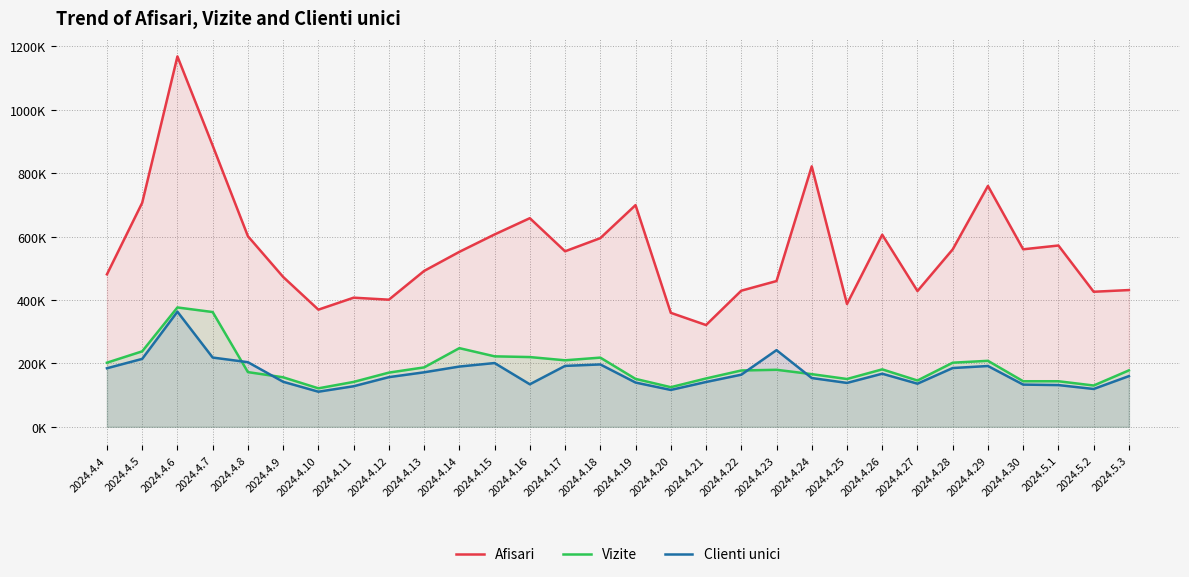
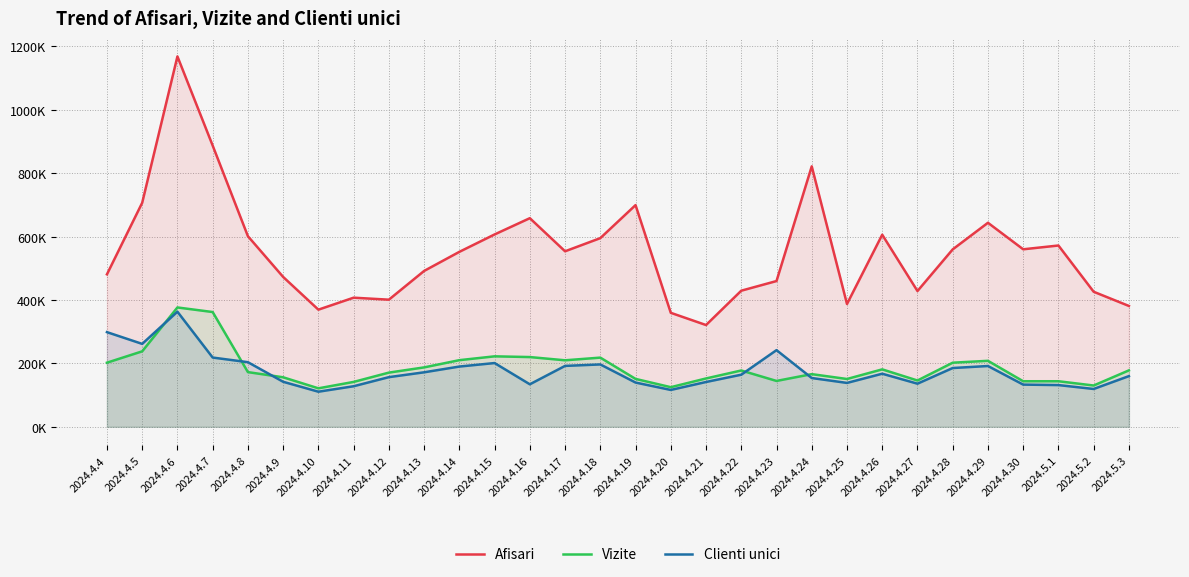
  {
    "Afisari": {
      "2024.4.4": 480000,
      "2024.4.5": 710000,
      "2024.4.6": 1170000,
      "2024.4.7": 890000,
      "2024.4.8": 600000,
      "2024.4.9": 470000,
      "2024.4.10": 370000,
      "2024.4.11": 410000,
      "2024.4.12": 400000,
      "2024.4.13": 490000,
      "2024.4.14": 550000,
      "2024.4.15": 610000,
      "2024.4.16": 660000,
      "2024.4.17": 550000,
      "2024.4.18": 600000,
      "2024.4.19": 700000,
      "2024.4.20": 360000,
      "2024.4.21": 320000,
      "2024.4.22": 430000,
      "2024.4.23": 460000,
      "2024.4.24": 820000,
      "2024.4.25": 390000,
      "2024.4.26": 610000,
      "2024.4.27": 430000,
      "2024.4.28": 560000,
-     "2024.4.29": 760000,
+     "2024.4.29": 640000,
      "2024.4.30": 560000,
      "2024.5.1": 570000,
      "2024.5.2": 430000,
-     "2024.5.3": 430000
+     "2024.5.3": 380000
    },
    "Vizite": {
      "2024.4.4": 200000,
      "2024.4.5": 240000,
      "2024.4.6": 380000,
      "2024.4.7": 360000,
      "2024.4.8": 170000,
      "2024.4.9": 160000,
      "2024.4.10": 120000,
      "2024.4.11": 140000,
      "2024.4.12": 170000,
      "2024.4.13": 190000,
-     "2024.4.14": 250000,
+     "2024.4.14": 210000,
      "2024.4.15": 220000,
      "2024.4.16": 220000,
      "2024.4.17": 210000,
      "2024.4.18": 220000,
      "2024.4.19": 150000,
      "2024.4.20": 120000,
      "2024.4.21": 150000,
      "2024.4.22": 180000,
-     "2024.4.23": 180000,
+     "2024.4.23": 140000,
      "2024.4.24": 170000,
      "2024.4.25": 150000,
      "2024.4.26": 180000,
      "2024.4.27": 150000,
      "2024.4.28": 200000,
      "2024.4.29": 210000,
      "2024.4.30": 140000,
      "2024.5.1": 140000,
      "2024.5.2": 130000,
      "2024.5.3": 180000
    },
    "Clienti unici": {
-     "2024.4.4": 180000,
-     "2024.4.5": 210000,
+     "2024.4.4": 300000,
+     "2024.4.5": 260000,
      "2024.4.6": 360000,
      "2024.4.7": 220000,
      "2024.4.8": 200000,
      "2024.4.9": 140000,
      "2024.4.10": 110000,
      "2024.4.11": 130000,
      "2024.4.12": 160000,
      "2024.4.13": 170000,
      "2024.4.14": 190000,
      "2024.4.15": 200000,
      "2024.4.16": 130000,
      "2024.4.17": 190000,
      "2024.4.18": 200000,
      "2024.4.19": 140000,
      "2024.4.20": 120000,
      "2024.4.21": 140000,
      "2024.4.22": 160000,
      "2024.4.23": 240000,
      "2024.4.24": 150000,
      "2024.4.25": 140000,
      "2024.4.26": 170000,
      "2024.4.27": 140000,
      "2024.4.28": 190000,
      "2024.4.29": 190000,
      "2024.4.30": 130000,
      "2024.5.1": 130000,
      "2024.5.2": 120000,
      "2024.5.3": 160000
    }
  }
